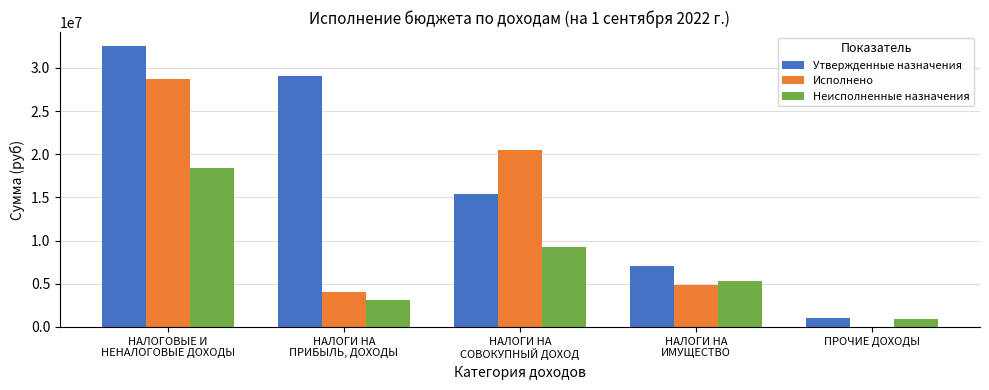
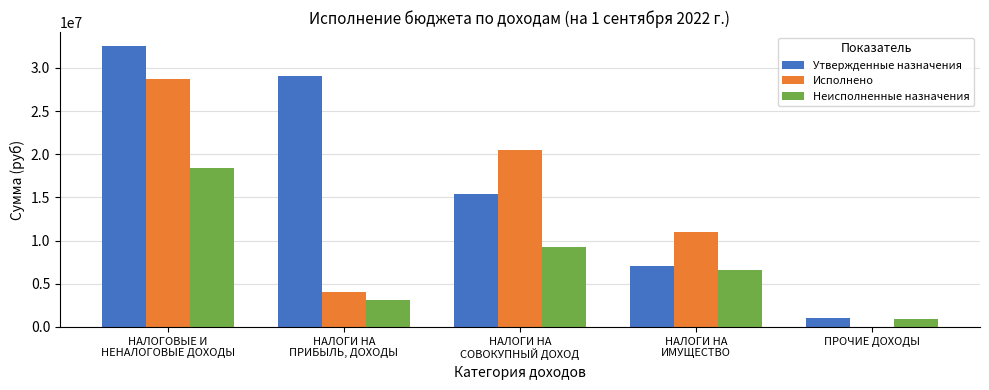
  {
    "Утвержденные назначения": {
      "НАЛОГОВЫЕ И НЕНАЛОГОВЫЕ ДОХОДЫ": 33000000,
      "НАЛОГИ НА ПРИБЫЛЬ, ДОХОДЫ": 29000000,
      "НАЛОГИ НА СОВОКУПНЫЙ ДОХОД": 15000000,
      "НАЛОГИ НА ИМУЩЕСТВО": 7000000,
      "ПРОЧИЕ ДОХОДЫ": 1000000
    },
    "Исполнено": {
      "НАЛОГОВЫЕ И НЕНАЛОГОВЫЕ ДОХОДЫ": 29000000,
      "НАЛОГИ НА ПРИБЫЛЬ, ДОХОДЫ": 4000000,
      "НАЛОГИ НА СОВОКУПНЫЙ ДОХОД": 20000000,
-     "НАЛОГИ НА ИМУЩЕСТВО": 5000000
+     "НАЛОГИ НА ИМУЩЕСТВО": 11000000
    },
    "Неисполненные назначения": {
      "НАЛОГОВЫЕ И НЕНАЛОГОВЫЕ ДОХОДЫ": 18000000,
      "НАЛОГИ НА ПРИБЫЛЬ, ДОХОДЫ": 3000000,
      "НАЛОГИ НА СОВОКУПНЫЙ ДОХОД": 9000000,
-     "НАЛОГИ НА ИМУЩЕСТВО": 5000000,
+     "НАЛОГИ НА ИМУЩЕСТВО": 7000000,
      "ПРОЧИЕ ДОХОДЫ": 1000000
    }
  }
